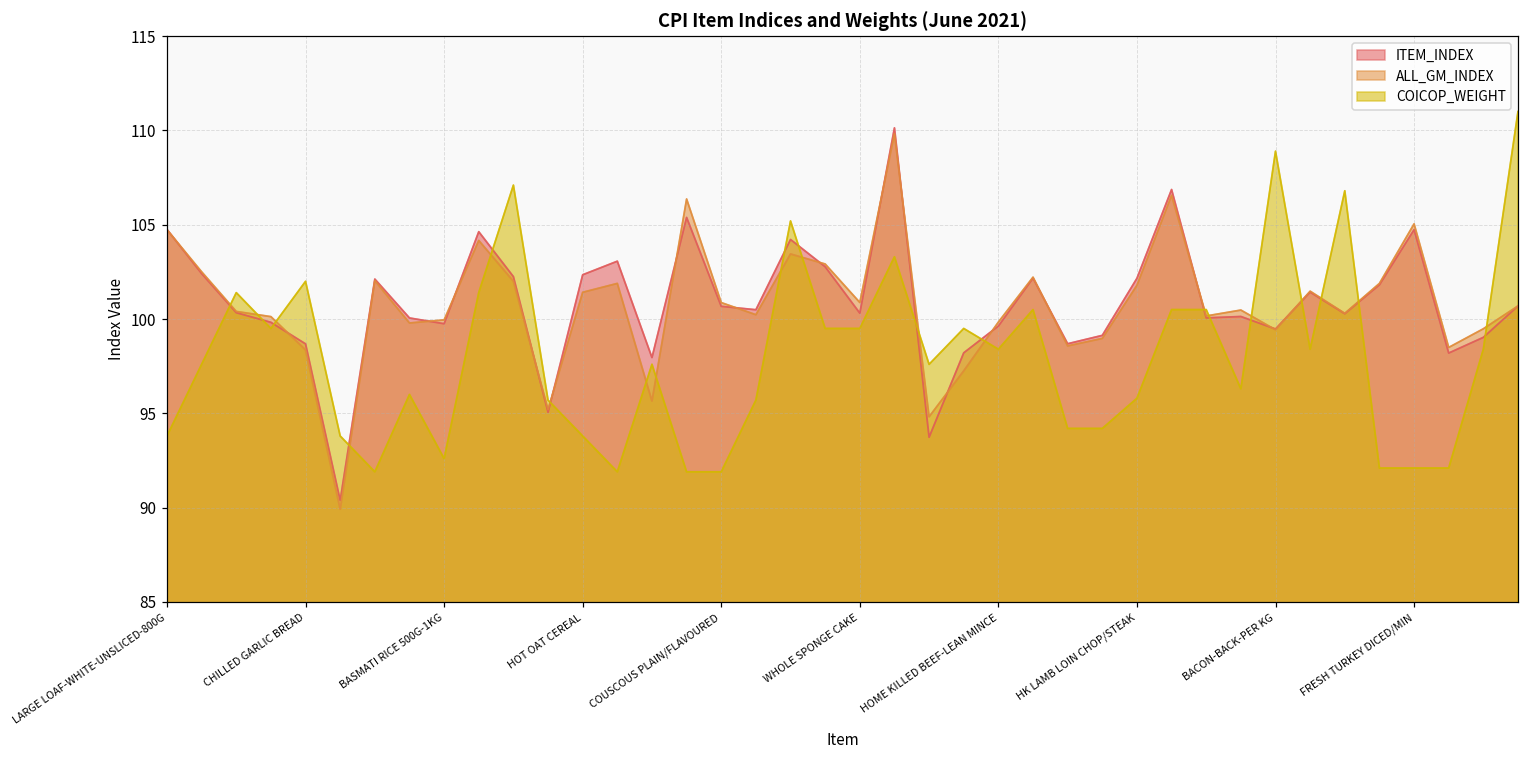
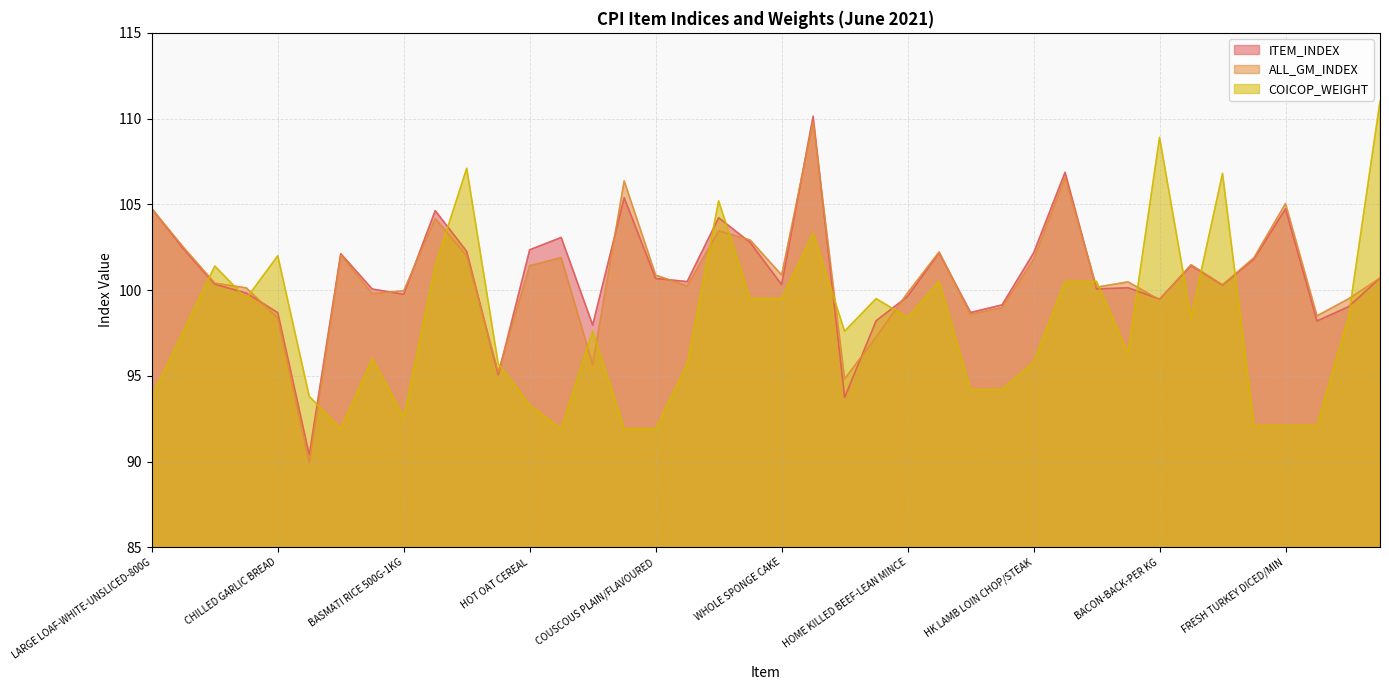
  {
    "COICOP_WEIGHT": {
      "LARGE LOAF-WHITE-UNSLICED-800G": 93.8,
      "CHILLED GARLIC BREAD": 102.0,
      "BASMATI RICE 500G-1KG": 92.6,
-     "HOT OAT CEREAL": 93.8,
+     "HOT OAT CEREAL": 93.3,
      "COUSCOUS PLAIN/FLAVOURED": 91.9,
      "WHOLE SPONGE CAKE": 99.5,
      "HOME KILLED BEEF-LEAN MINCE": 98.4,
      "HK LAMB LOIN CHOP/STEAK": 95.8,
      "BACON-BACK-PER KG": 108.9,
      "FRESH TURKEY DICED/MIN": 92.1
    }
  }
